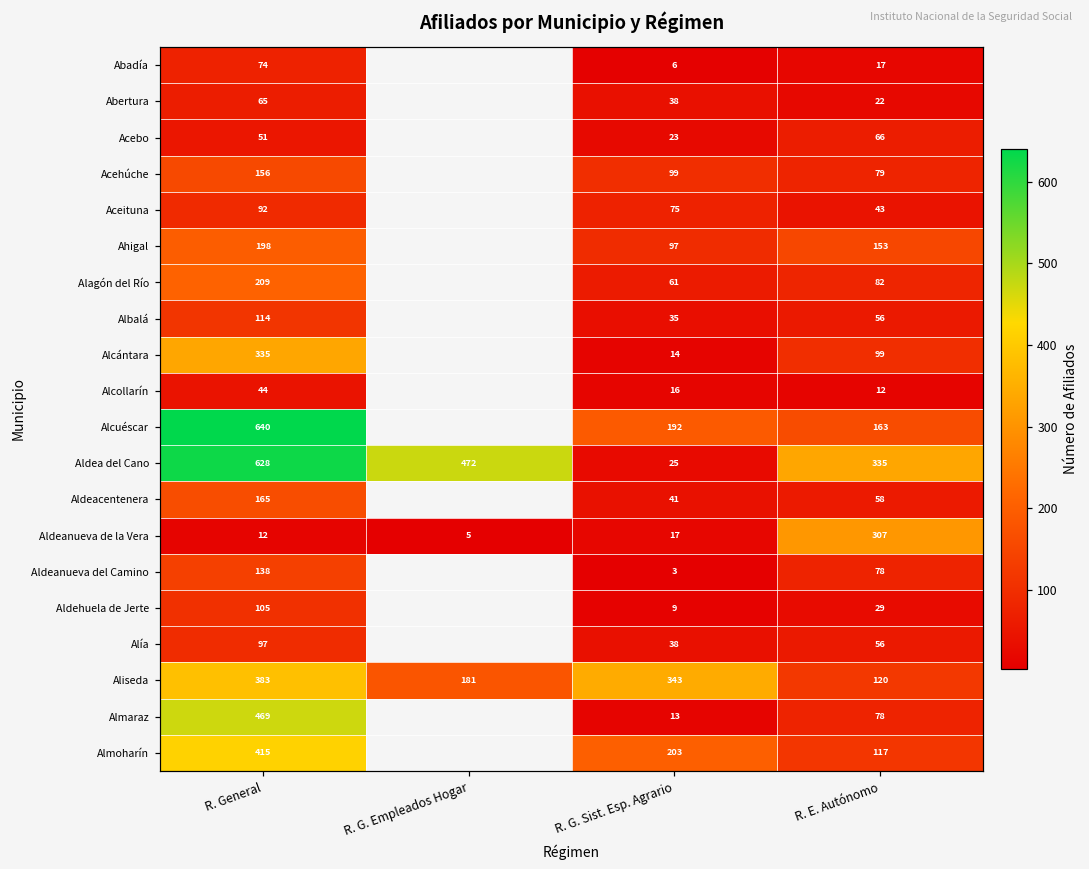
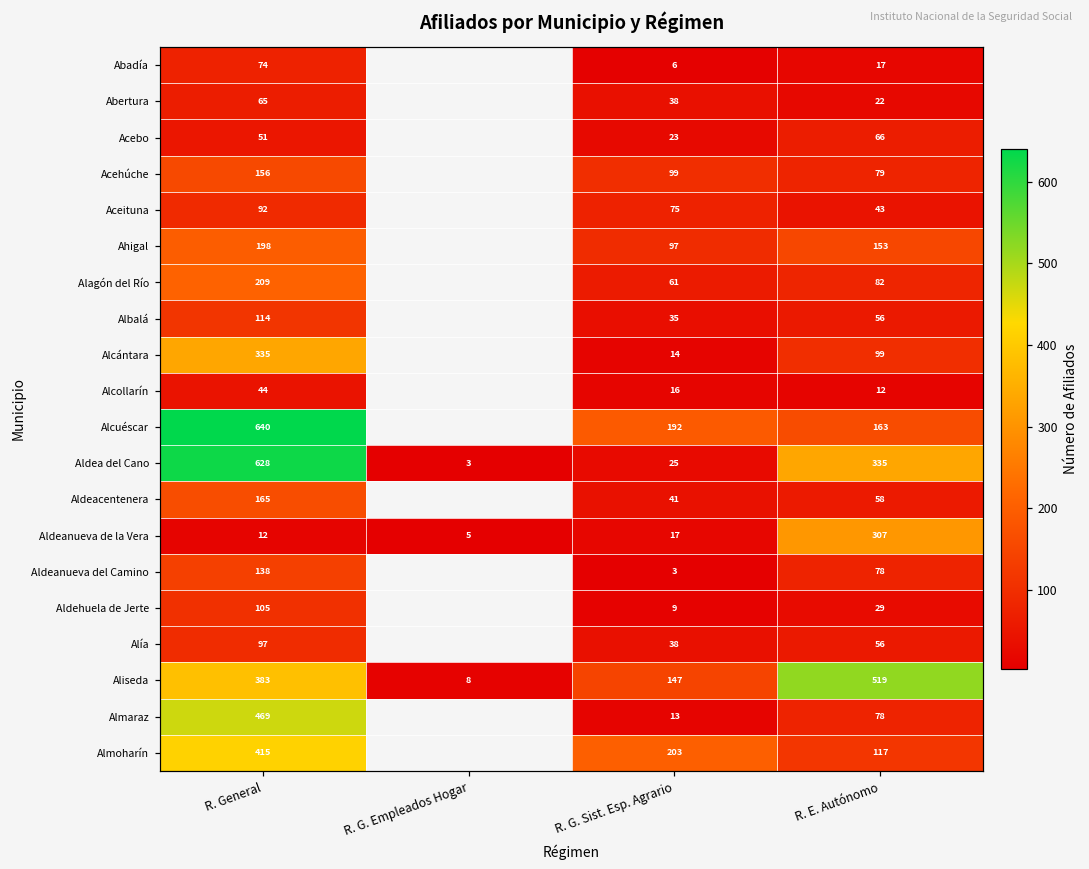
  {
    "Abadía": {
      "R. General": 74,
      "R. G. Sist. Esp. Agrario": 6,
      "R. E. Autónomo": 17
    },
    "Abertura": {
      "R. General": 65,
      "R. G. Sist. Esp. Agrario": 38,
      "R. E. Autónomo": 22
    },
    "Acebo": {
      "R. General": 51,
      "R. G. Sist. Esp. Agrario": 23,
      "R. E. Autónomo": 66
    },
    "Acehúche": {
      "R. General": 156,
      "R. G. Sist. Esp. Agrario": 99,
      "R. E. Autónomo": 79
    },
    "Aceituna": {
      "R. General": 92,
      "R. G. Sist. Esp. Agrario": 75,
      "R. E. Autónomo": 43
    },
    "Ahigal": {
      "R. General": 198,
      "R. G. Sist. Esp. Agrario": 97,
      "R. E. Autónomo": 153
    },
    "Alagón del Río": {
      "R. General": 209,
      "R. G. Sist. Esp. Agrario": 61,
      "R. E. Autónomo": 82
    },
    "Albalá": {
      "R. General": 114,
      "R. G. Sist. Esp. Agrario": 35,
      "R. E. Autónomo": 56
    },
    "Alcántara": {
      "R. General": 335,
      "R. G. Sist. Esp. Agrario": 14,
      "R. E. Autónomo": 99
    },
    "Alcollarín": {
      "R. General": 44,
      "R. G. Sist. Esp. Agrario": 16,
      "R. E. Autónomo": 12
    },
    "Alcuéscar": {
      "R. General": 640,
      "R. G. Sist. Esp. Agrario": 192,
      "R. E. Autónomo": 163
    },
    "Aldea del Cano": {
      "R. General": 628,
-     "R. G. Empleados Hogar": 472,
+     "R. G. Empleados Hogar": 3,
      "R. G. Sist. Esp. Agrario": 25,
      "R. E. Autónomo": 335
    },
    "Aldeacentenera": {
      "R. General": 165,
      "R. G. Sist. Esp. Agrario": 41,
      "R. E. Autónomo": 58
    },
    "Aldeanueva de la Vera": {
      "R. General": 12,
      "R. G. Empleados Hogar": 5,
      "R. G. Sist. Esp. Agrario": 17,
      "R. E. Autónomo": 307
    },
    "Aldeanueva del Camino": {
      "R. General": 138,
      "R. G. Sist. Esp. Agrario": 3,
      "R. E. Autónomo": 78
    },
    "Aldehuela de Jerte": {
      "R. General": 105,
      "R. G. Sist. Esp. Agrario": 9,
      "R. E. Autónomo": 29
    },
    "Alía": {
      "R. General": 97,
      "R. G. Sist. Esp. Agrario": 38,
      "R. E. Autónomo": 56
    },
    "Aliseda": {
      "R. General": 383,
-     "R. G. Empleados Hogar": 181,
-     "R. G. Sist. Esp. Agrario": 343,
-     "R. E. Autónomo": 120
+     "R. G. Empleados Hogar": 8,
+     "R. G. Sist. Esp. Agrario": 147,
+     "R. E. Autónomo": 519
    },
    "Almaraz": {
      "R. General": 469,
      "R. G. Sist. Esp. Agrario": 13,
      "R. E. Autónomo": 78
    },
    "Almoharín": {
      "R. General": 415,
      "R. G. Sist. Esp. Agrario": 203,
      "R. E. Autónomo": 117
    }
  }
